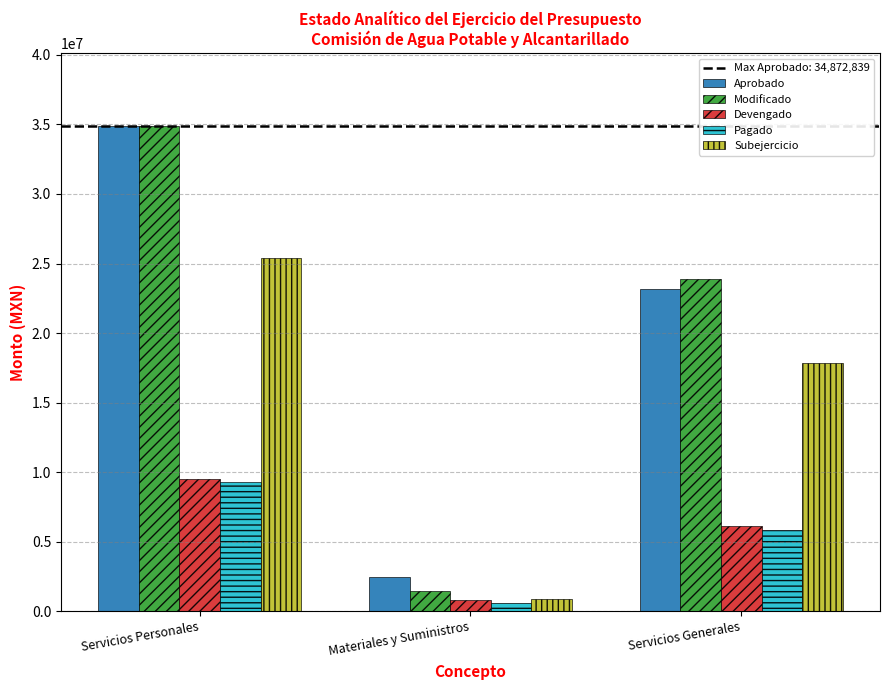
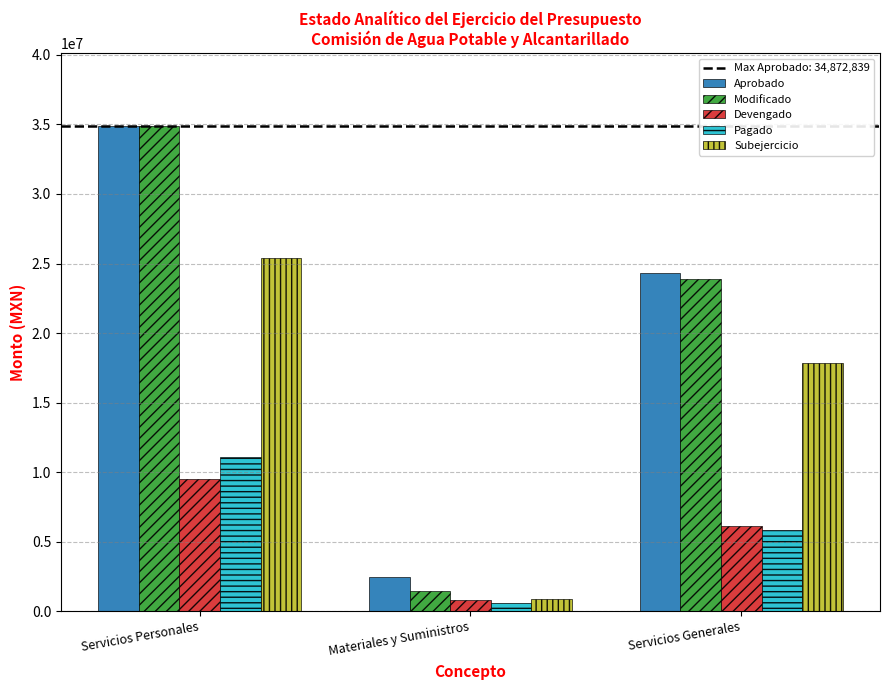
  {
    "Aprobado": {
      "Servicios Personales": 34900000,
      "Materiales y Suministros": 2500000,
-     "Servicios Generales": 23100000
+     "Servicios Generales": 24300000
    },
    "Modificado": {
      "Servicios Personales": 34900000,
      "Materiales y Suministros": 1400000,
      "Servicios Generales": 23900000
    },
    "Devengado": {
      "Servicios Personales": 9500000,
      "Materiales y Suministros": 800000,
      "Servicios Generales": 6100000
    },
    "Pagado": {
-     "Servicios Personales": 9300000,
+     "Servicios Personales": 11100000,
      "Materiales y Suministros": 600000,
      "Servicios Generales": 5900000
    },
    "Subejercicio": {
      "Servicios Personales": 25400000,
      "Materiales y Suministros": 900000,
      "Servicios Generales": 17900000
    }
  }
